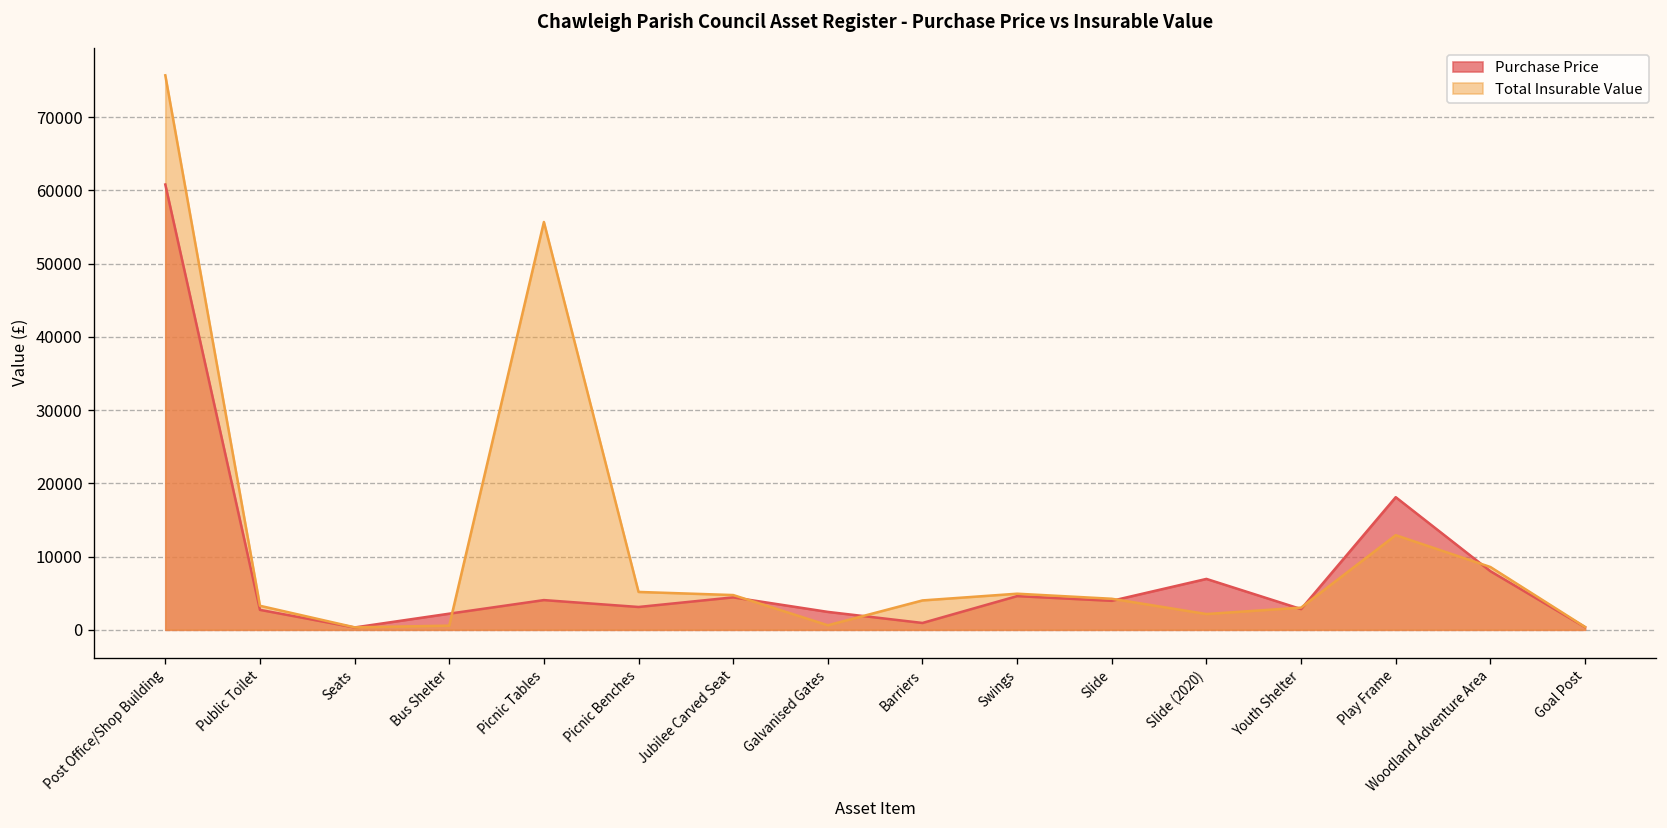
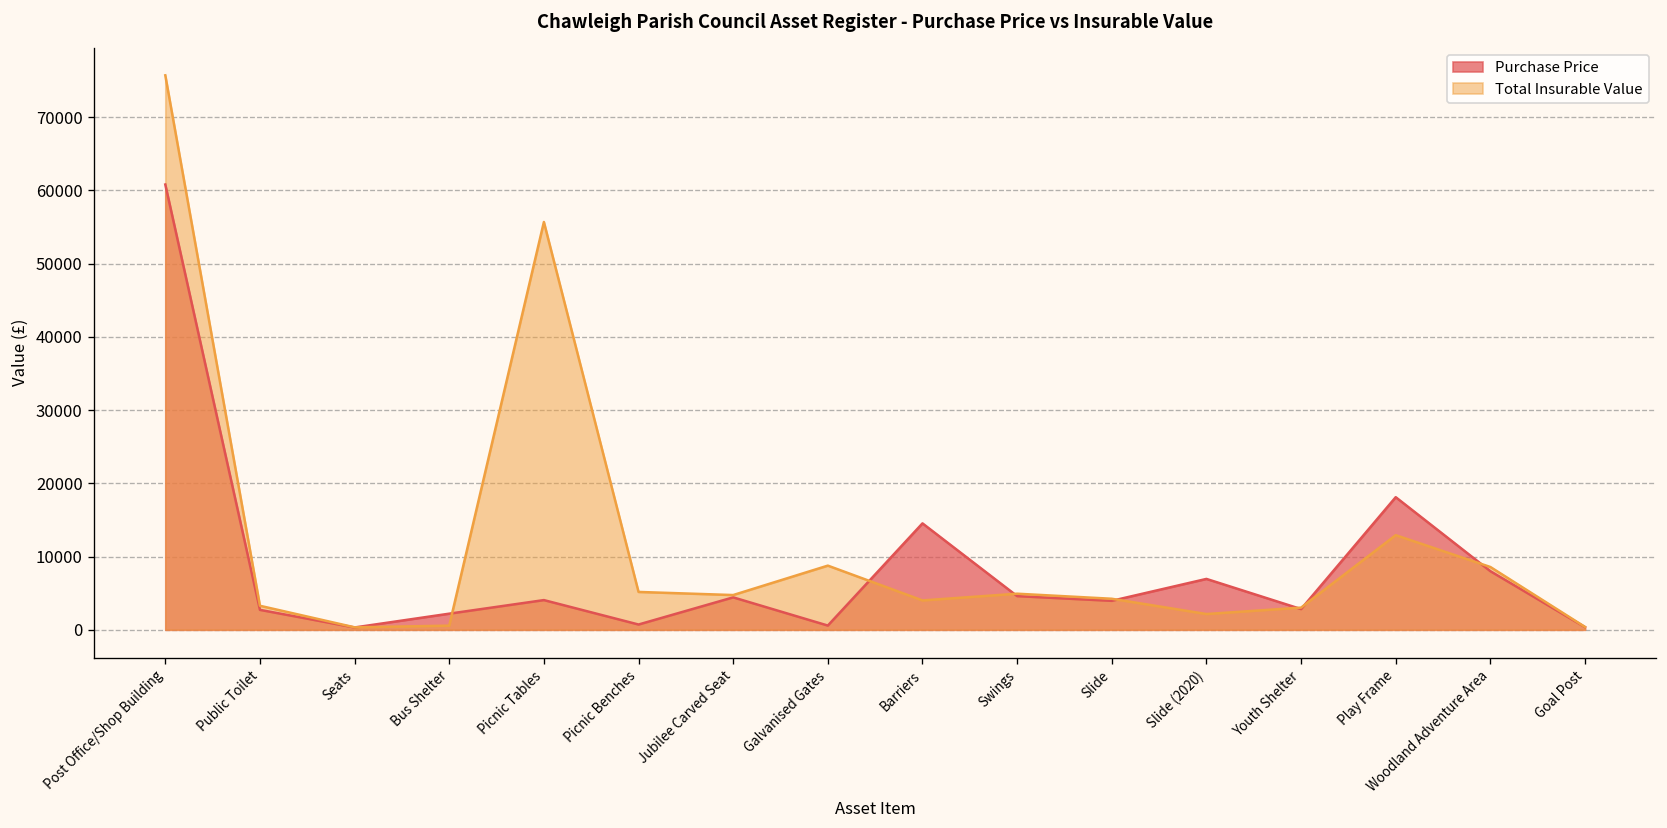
  {
    "Purchase Price": {
      "Post Office/Shop Building": 61000,
      "Public Toilet": 3000,
      "Bus Shelter": 2000,
      "Picnic Tables": 4000,
-     "Picnic Benches": 3000,
-     "Galvanised Gates": 2000,
-     "Barriers": 1000,
+     "Picnic Benches": 1000,
+     "Galvanised Gates": 1000,
+     "Barriers": 15000,
      "Slide (2020)": 7000,
      "Play Frame": 18000,
      "Woodland Adventure Area": 8000
    },
    "Total Insurable Value": {
      "Post Office/Shop Building": 76000,
      "Public Toilet": 3000,
      "Bus Shelter": 1000,
      "Picnic Tables": 56000,
      "Picnic Benches": 5000,
-     "Galvanised Gates": 1000,
+     "Galvanised Gates": 9000,
      "Barriers": 4000,
      "Slide (2020)": 2000,
      "Play Frame": 13000,
      "Woodland Adventure Area": 9000
    }
  }
